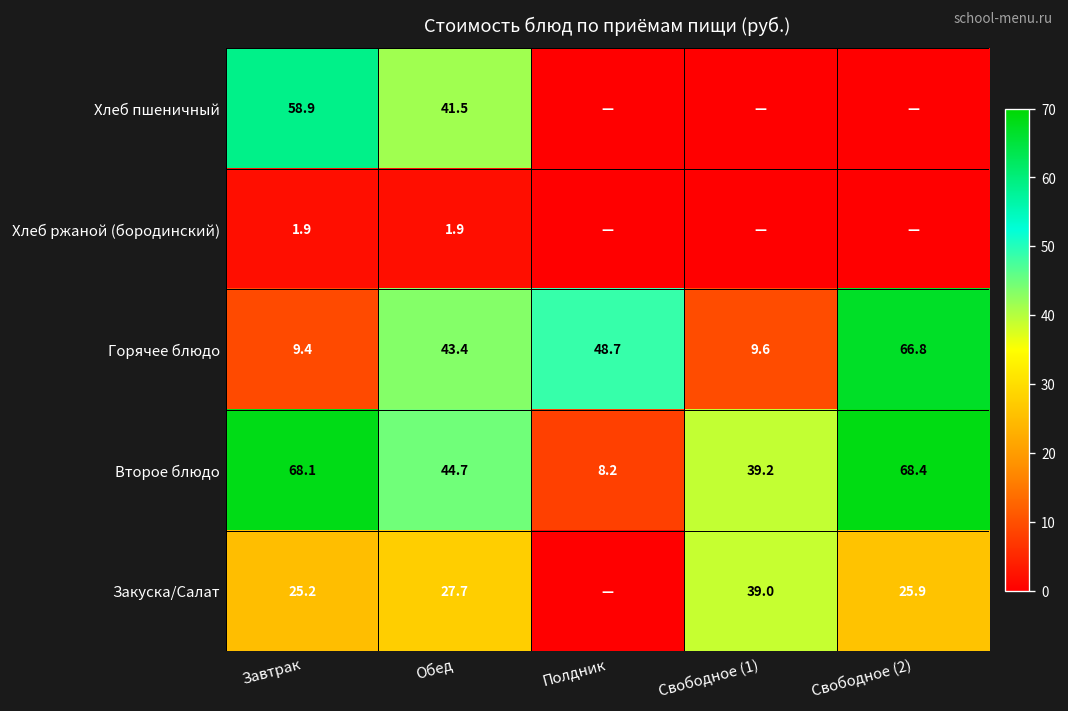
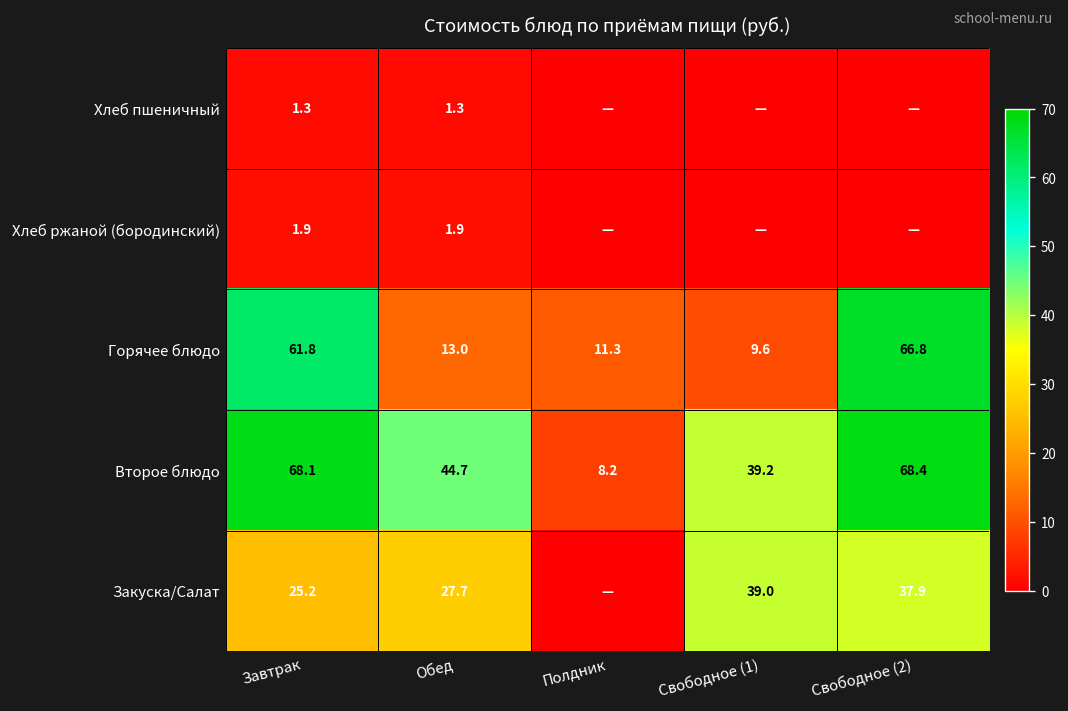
  {
    "Хлеб пшеничный": {
-     "Завтрак": 58.9,
-     "Обед": 41.5
+     "Завтрак": 1.3,
+     "Обед": 1.3
    },
    "Хлеб ржаной (бородинский)": {
      "Завтрак": 1.9,
      "Обед": 1.9
    },
    "Горячее блюдо": {
-     "Завтрак": 9.4,
-     "Обед": 43.4,
-     "Полдник": 48.7,
+     "Завтрак": 61.8,
+     "Обед": 13.0,
+     "Полдник": 11.3,
      "Свободное (1)": 9.6,
      "Свободное (2)": 66.8
    },
    "Второе блюдо": {
      "Завтрак": 68.1,
      "Обед": 44.7,
      "Полдник": 8.2,
      "Свободное (1)": 39.2,
      "Свободное (2)": 68.4
    },
    "Закуска/Салат": {
      "Завтрак": 25.2,
      "Обед": 27.7,
      "Свободное (1)": 39.0,
-     "Свободное (2)": 25.9
+     "Свободное (2)": 37.9
    }
  }
